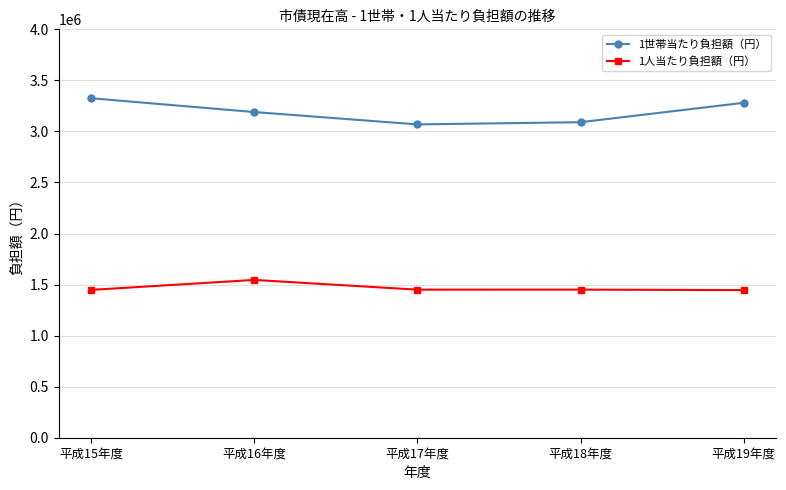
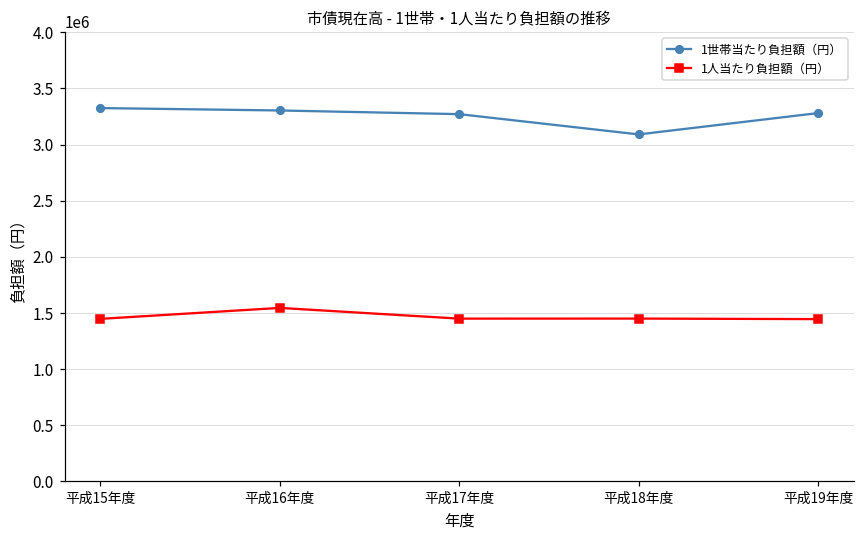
  {
    "1世帯当たり負担額（円）": {
      "平成15年度": 3320000,
-     "平成16年度": 3190000,
-     "平成17年度": 3070000,
+     "平成16年度": 3300000,
+     "平成17年度": 3270000,
      "平成18年度": 3090000,
      "平成19年度": 3280000
    },
    "1人当たり負担額（円）": {
      "平成15年度": 1450000,
      "平成16年度": 1550000,
      "平成17年度": 1450000,
      "平成18年度": 1450000,
      "平成19年度": 1450000
    }
  }
